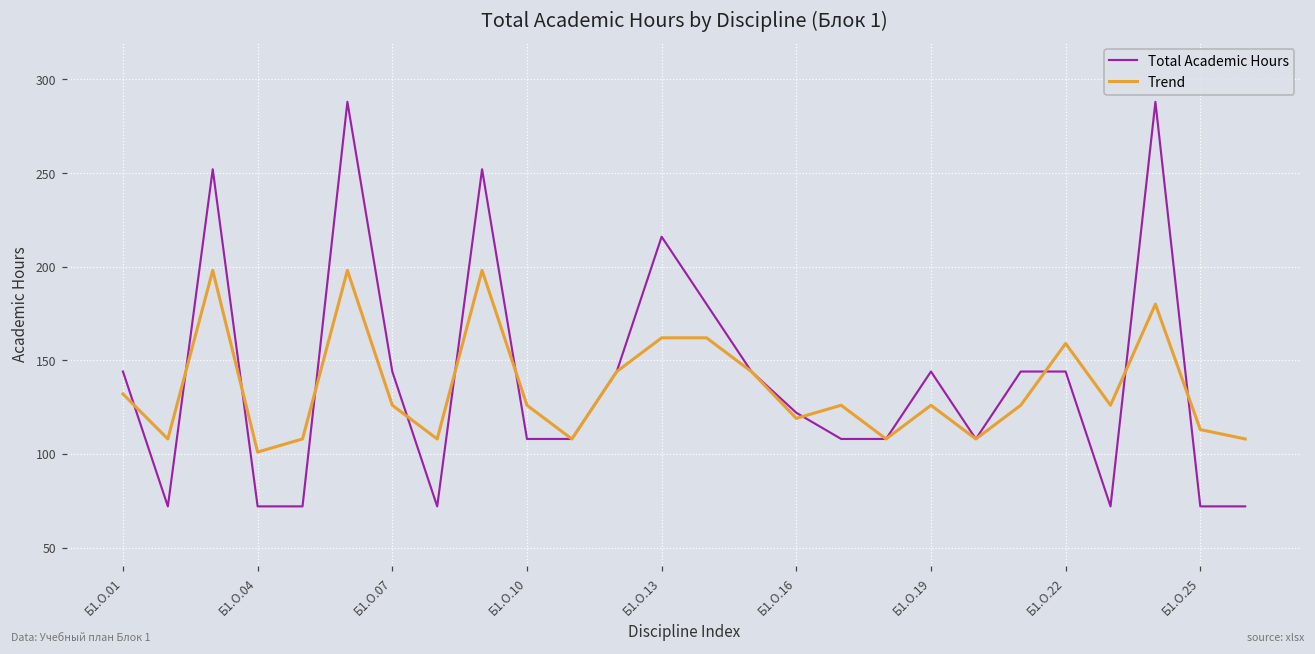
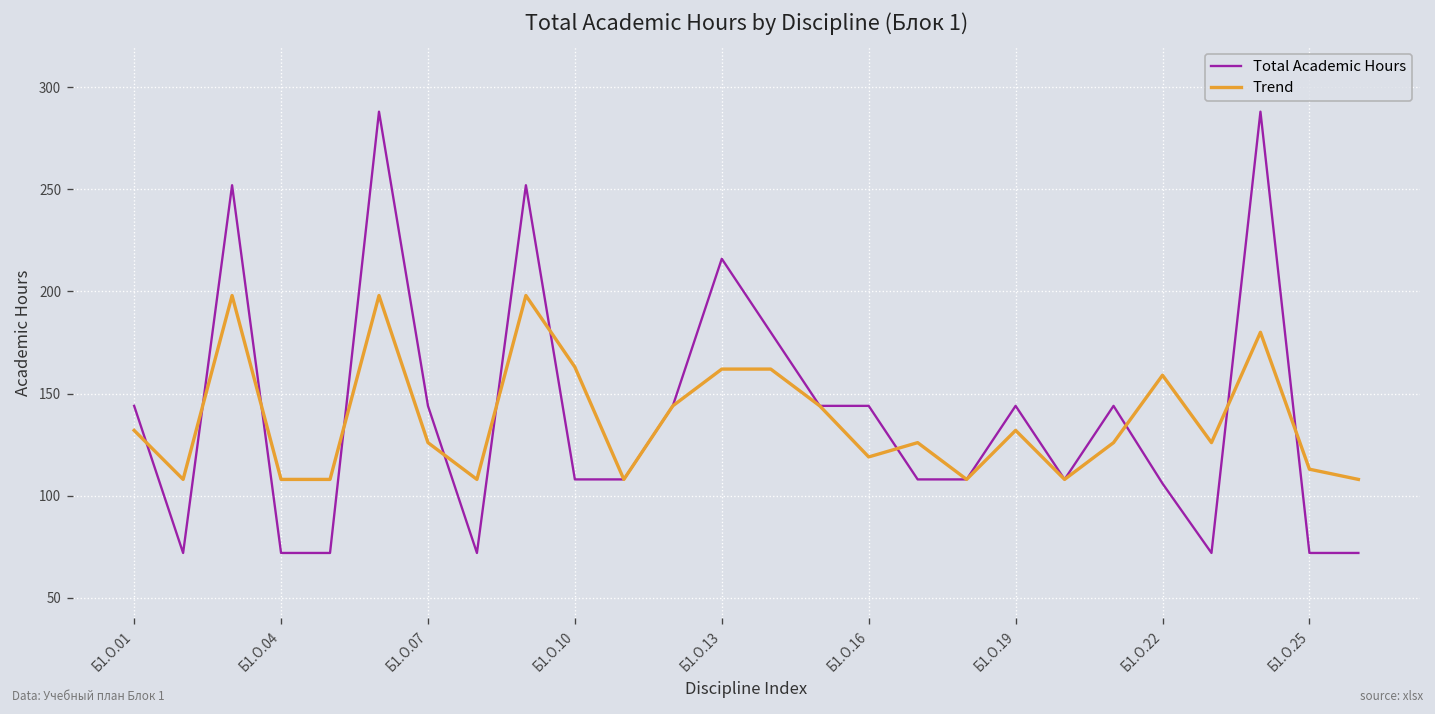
  {
    "Total Academic Hours": {
      "Б1.О.01": 144,
      "Б1.О.04": 72,
      "Б1.О.07": 144,
      "Б1.О.10": 108,
      "Б1.О.13": 216,
-     "Б1.О.16": 122,
+     "Б1.О.16": 144,
      "Б1.О.19": 144,
-     "Б1.О.22": 144,
+     "Б1.О.22": 106,
      "Б1.О.25": 72
    },
    "Trend": {
      "Б1.О.01": 132,
-     "Б1.О.04": 101,
+     "Б1.О.04": 108,
      "Б1.О.07": 126,
-     "Б1.О.10": 126,
+     "Б1.О.10": 163,
      "Б1.О.13": 162,
      "Б1.О.16": 119,
-     "Б1.О.19": 126,
+     "Б1.О.19": 132,
      "Б1.О.22": 159,
      "Б1.О.25": 113
    }
  }
